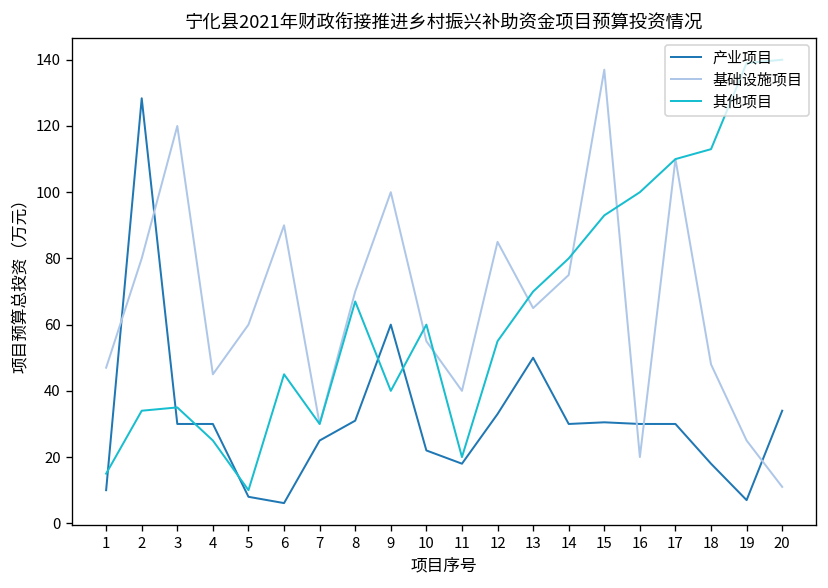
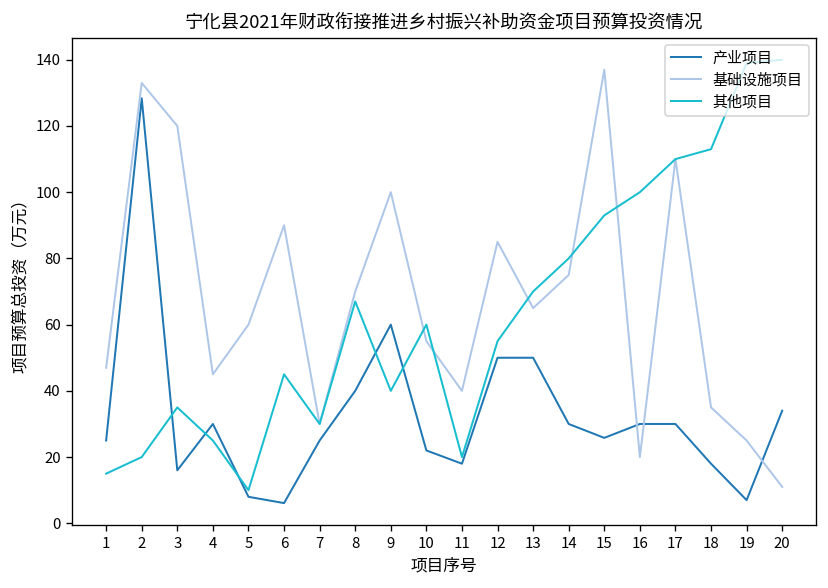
  {
    "产业项目": {
-     "1": 10,
+     "1": 25,
      "2": 128,
-     "3": 30,
+     "3": 16,
      "4": 30,
      "5": 8,
      "6": 6,
      "7": 25,
-     "8": 31,
+     "8": 40,
      "9": 60,
      "10": 22,
      "11": 18,
-     "12": 33,
+     "12": 50,
      "13": 50,
      "14": 30,
-     "15": 31,
+     "15": 26,
      "16": 30,
      "17": 30,
      "18": 18,
      "19": 7,
      "20": 34
    },
    "基础设施项目": {
      "1": 47,
-     "2": 80,
+     "2": 133,
      "3": 120,
      "4": 45,
      "5": 60,
      "6": 90,
      "8": 70,
      "9": 100,
      "10": 55,
      "11": 40,
      "12": 85,
      "13": 65,
      "14": 75,
      "15": 137,
      "16": 20,
-     "18": 48,
+     "18": 35,
      "19": 25,
      "20": 11
    },
    "其他项目": {
      "1": 15,
-     "2": 34,
+     "2": 20,
      "3": 35,
      "4": 25,
      "5": 10,
      "6": 45,
      "8": 67,
      "9": 40,
      "10": 60,
      "11": 20,
      "12": 55,
      "13": 70,
      "14": 80,
      "15": 93,
      "16": 100,
      "18": 113
    }
  }
